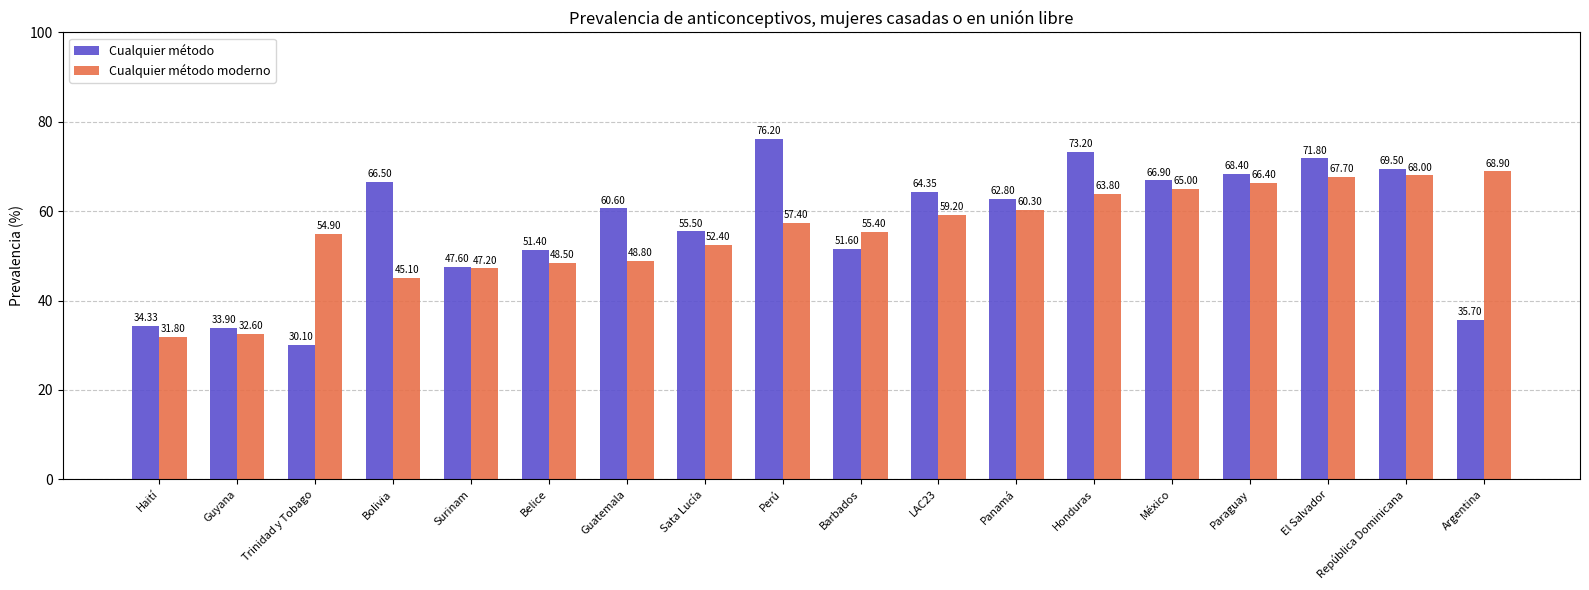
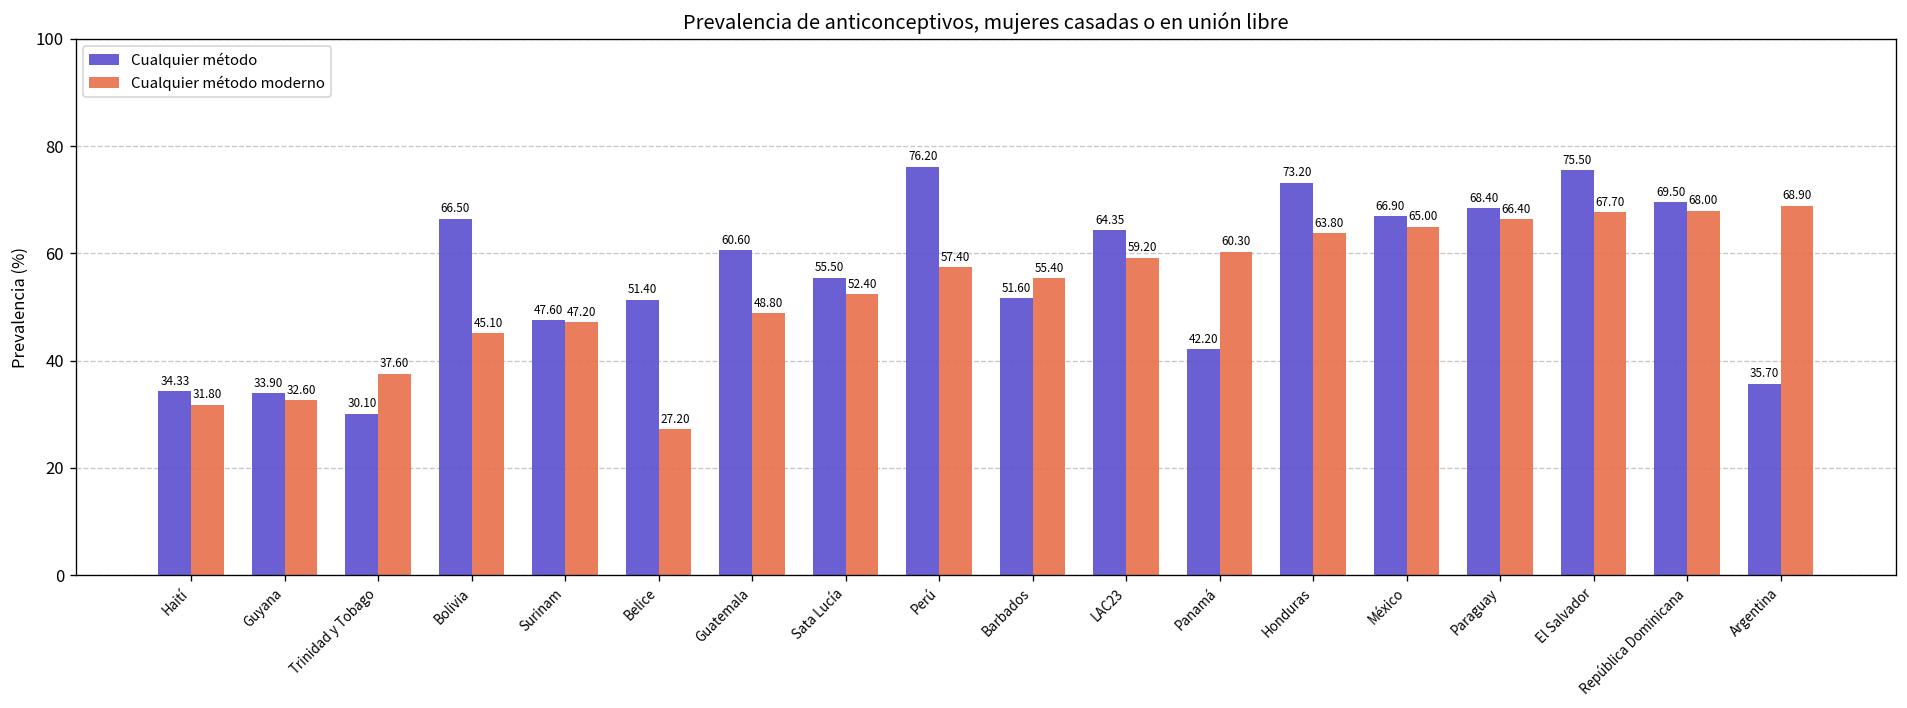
  {
    "Cualquier método": {
      "Haití": 34.33,
      "Guyana": 33.90,
      "Trinidad y Tobago": 30.10,
      "Bolivia": 66.50,
      "Surinam": 47.60,
      "Belice": 51.40,
      "Guatemala": 60.60,
      "Sata Lucía": 55.50,
      "Perú": 76.20,
      "Barbados": 51.60,
      "LAC23": 64.35,
-     "Panamá": 62.80,
+     "Panamá": 42.20,
      "Honduras": 73.20,
      "México": 66.90,
      "Paraguay": 68.40,
-     "El Salvador": 71.80,
+     "El Salvador": 75.50,
      "República Dominicana": 69.50,
      "Argentina": 35.70
    },
    "Cualquier método moderno": {
      "Haití": 31.80,
      "Guyana": 32.60,
-     "Trinidad y Tobago": 54.90,
+     "Trinidad y Tobago": 37.60,
      "Bolivia": 45.10,
      "Surinam": 47.20,
-     "Belice": 48.50,
+     "Belice": 27.20,
      "Guatemala": 48.80,
      "Sata Lucía": 52.40,
      "Perú": 57.40,
      "Barbados": 55.40,
      "LAC23": 59.20,
      "Panamá": 60.30,
      "Honduras": 63.80,
      "México": 65.00,
      "Paraguay": 66.40,
      "El Salvador": 67.70,
      "República Dominicana": 68.00,
      "Argentina": 68.90
    }
  }
